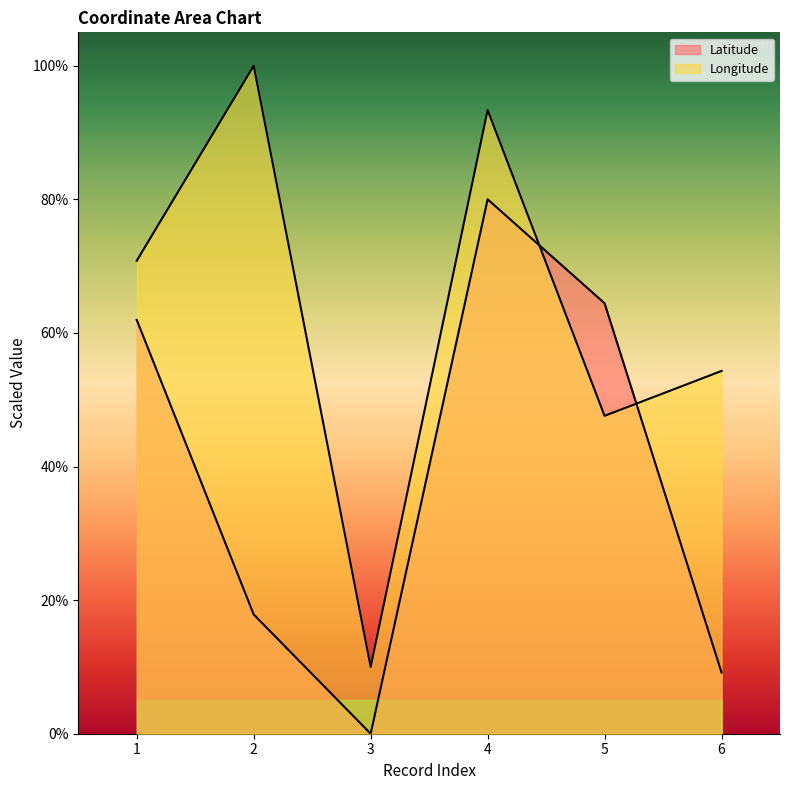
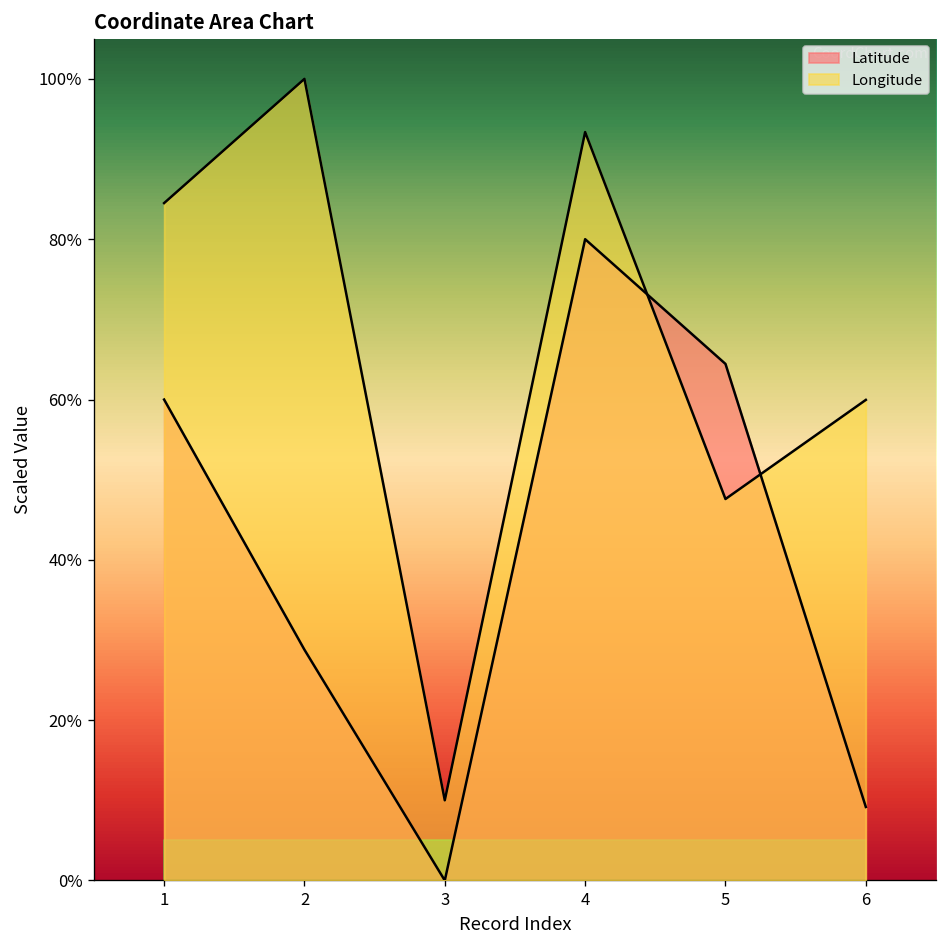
  {
    "Latitude": {
-     "1": "62%",
-     "2": "18%",
+     "1": "60%",
+     "2": "29%",
      "3": "0%",
      "4": "80%",
      "5": "64%",
      "6": "9%"
    },
    "Longitude": {
-     "1": "71%",
+     "1": "85%",
      "2": "100%",
      "3": "10%",
      "4": "93%",
      "5": "48%",
-     "6": "54%"
+     "6": "60%"
    }
  }
